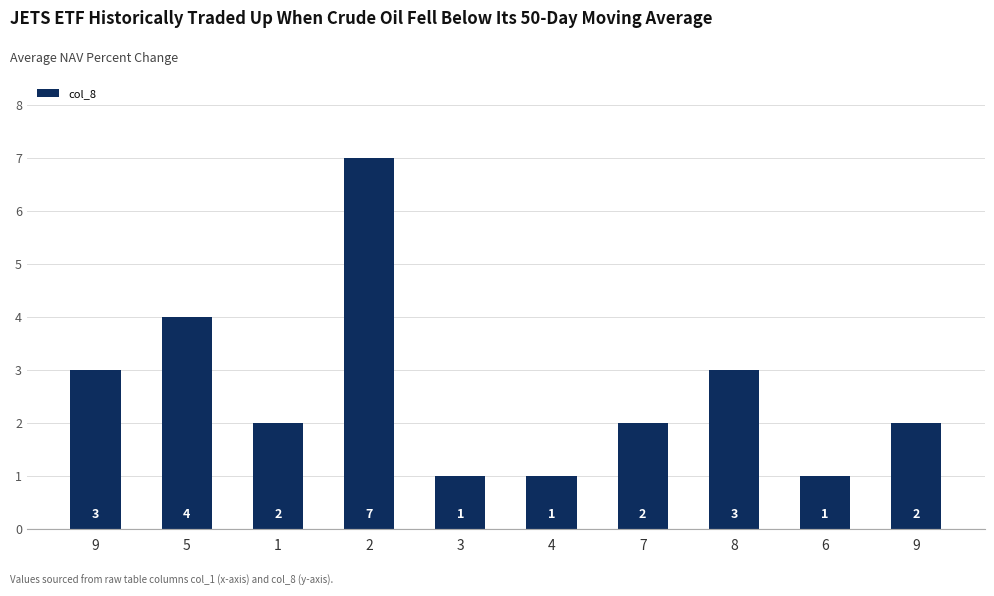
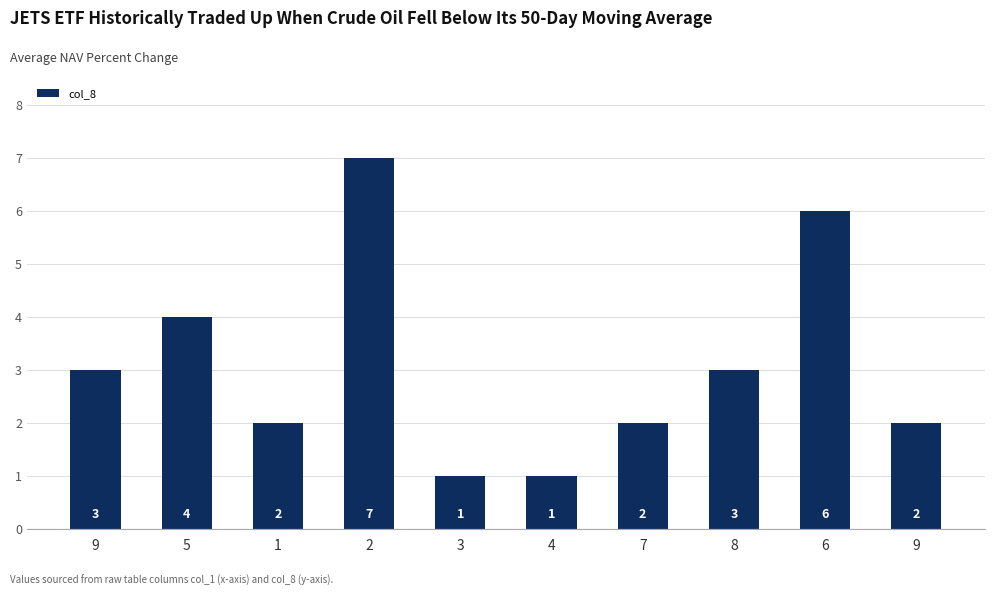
  {
    "5": 4,
    "1": 2,
    "2": 7,
    "3": 1,
    "4": 1,
    "7": 2,
    "8": 3,
-   "6": 1
+   "6": 6
  }
